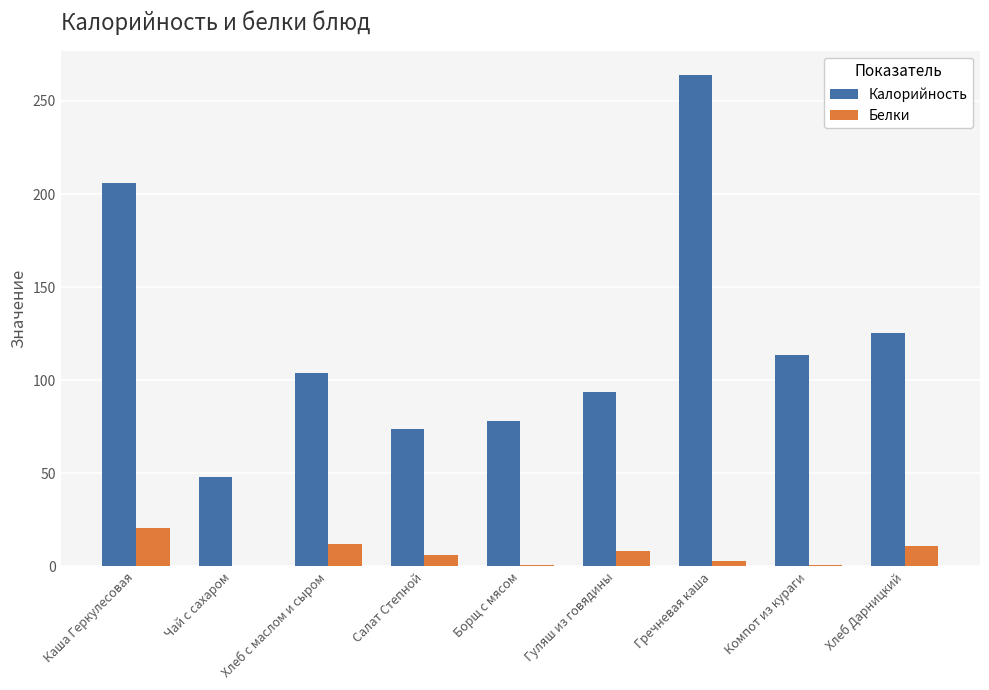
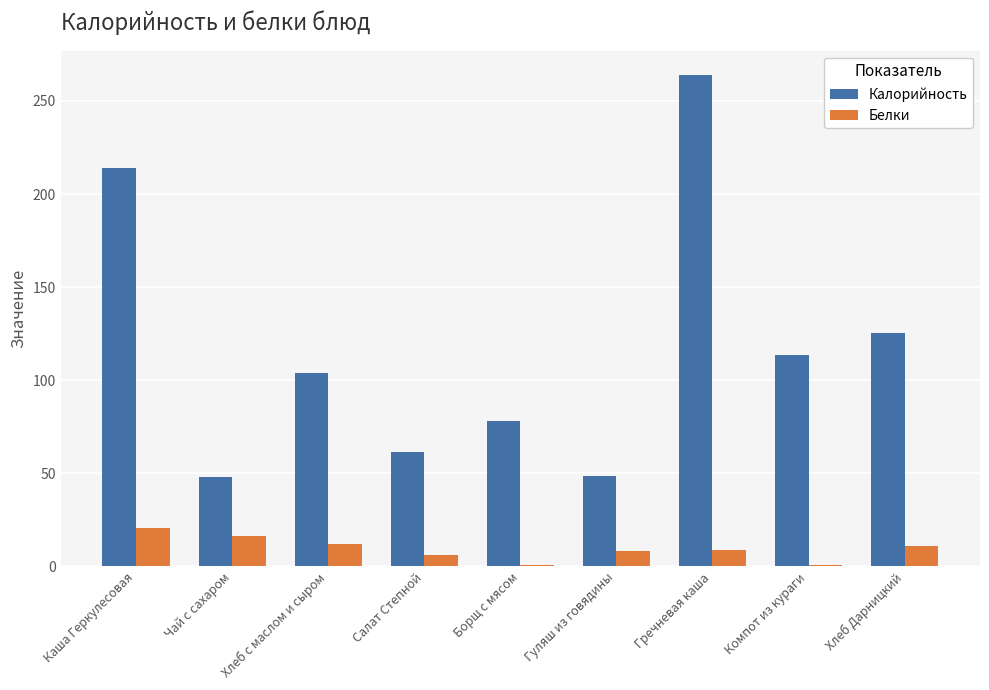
  {
    "Калорийность": {
-     "Каша Геркулесовая": 206,
+     "Каша Геркулесовая": 214,
      "Чай с сахаром": 48,
      "Хлеб с маслом и сыром": 104,
-     "Салат Степной": 74,
+     "Салат Степной": 62,
      "Борщ с мясом": 78,
-     "Гуляш из говядины": 94,
+     "Гуляш из говядины": 49,
      "Гречневая каша": 264,
      "Компот из кураги": 114,
      "Хлеб Дарницкий": 126
    },
    "Белки": {
      "Каша Геркулесовая": 20,
-     "Чай с сахаром": 0,
+     "Чай с сахаром": 16,
      "Хлеб с маслом и сыром": 12,
      "Салат Степной": 6,
      "Гуляш из говядины": 8,
-     "Гречневая каша": 3,
+     "Гречневая каша": 9,
      "Хлеб Дарницкий": 11
    }
  }
